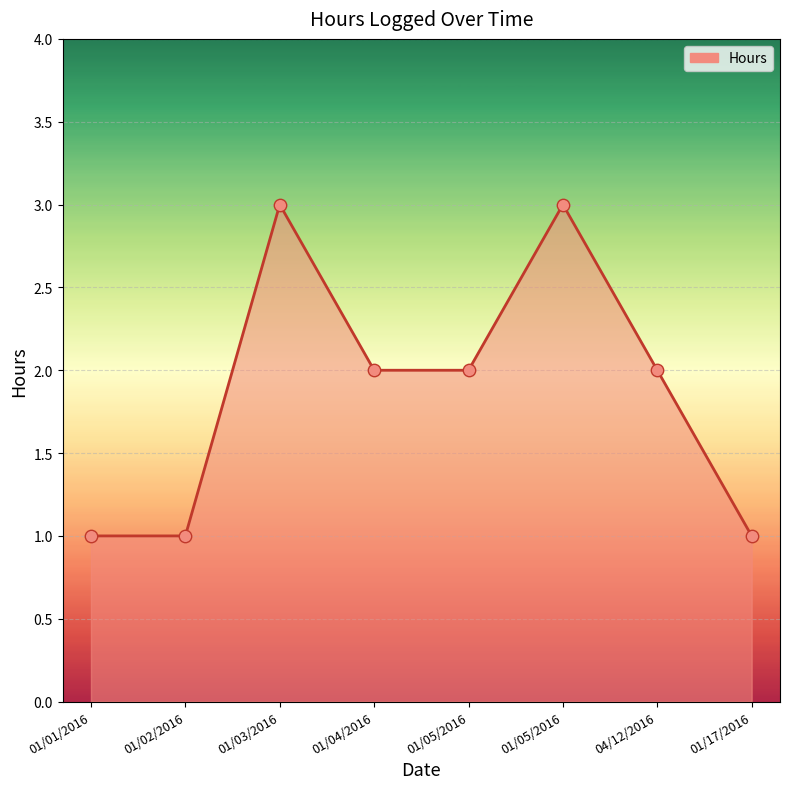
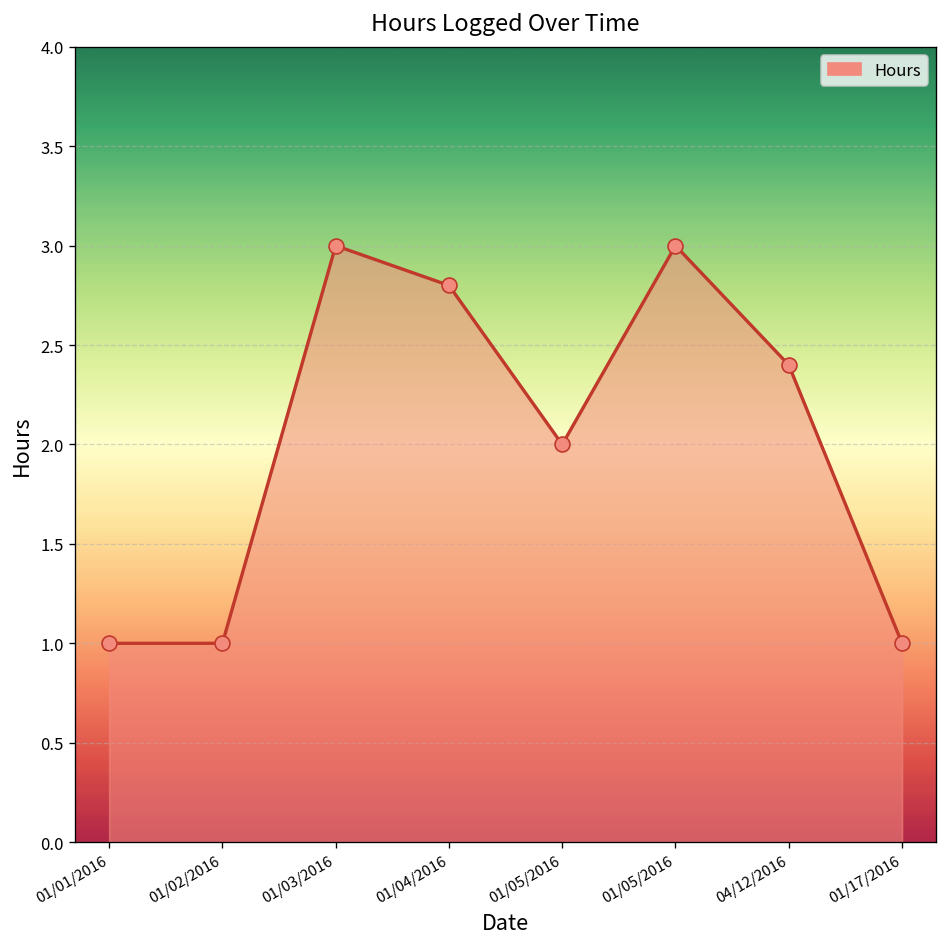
  {
    "01/01/2016": 1.0,
    "01/02/2016": 1.0,
    "01/03/2016": 3.0,
-   "01/04/2016": 2.0,
-   "04/12/2016": 2.0,
+   "01/04/2016": 2.8,
+   "04/12/2016": 2.4,
    "01/17/2016": 1.0
  }
